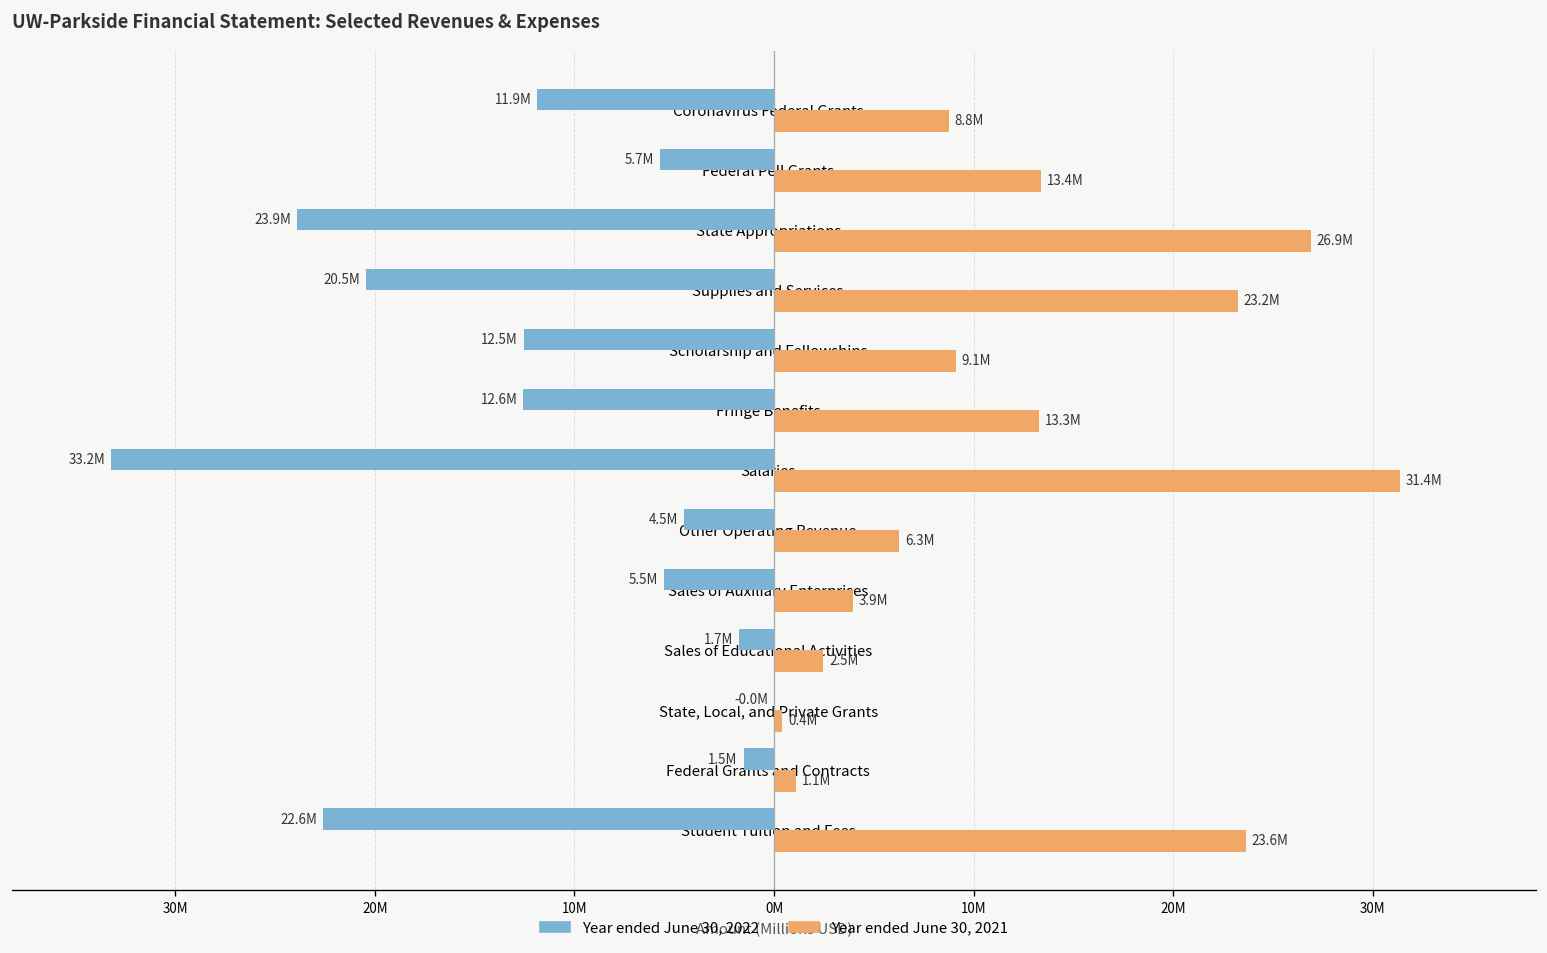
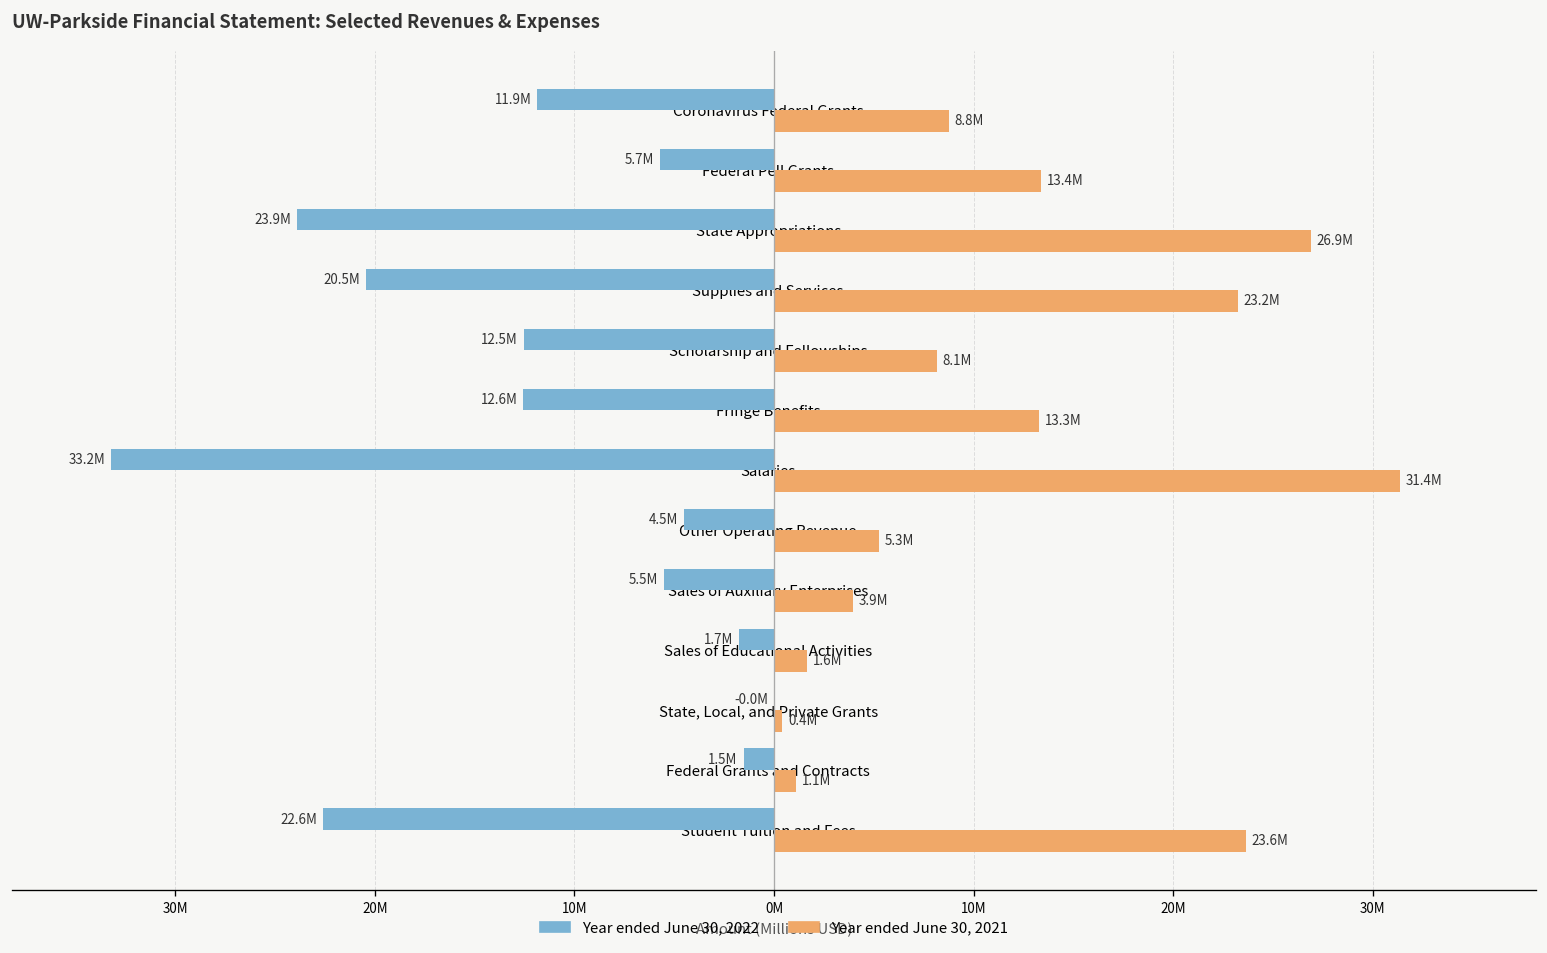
  {
    "Year ended June 30, 2022": {
      "State, Local, and Private Grants": "-0.0M"
    },
    "Year ended June 30, 2021": {
      "Coronavirus Federal Grants": "8.8M",
      "Federal Pell Grants": "13.4M",
      "State Appropriations": "26.9M",
      "Supplies and Services": "23.2M",
-     "Scholarship and Fellowships": "9.1M",
+     "Scholarship and Fellowships": "8.1M",
      "Fringe Benefits": "13.3M",
      "Salaries": "31.4M",
-     "Other Operating Revenue": "6.3M",
+     "Other Operating Revenue": "5.3M",
      "Sales of Auxiliary Enterprises": "3.9M",
-     "Sales of Educational Activities": "2.5M",
+     "Sales of Educational Activities": "1.6M",
      "State, Local, and Private Grants": "0.4M",
      "Federal Grants and Contracts": "1.1M",
      "Student Tuition and Fees": "23.6M"
    }
  }
